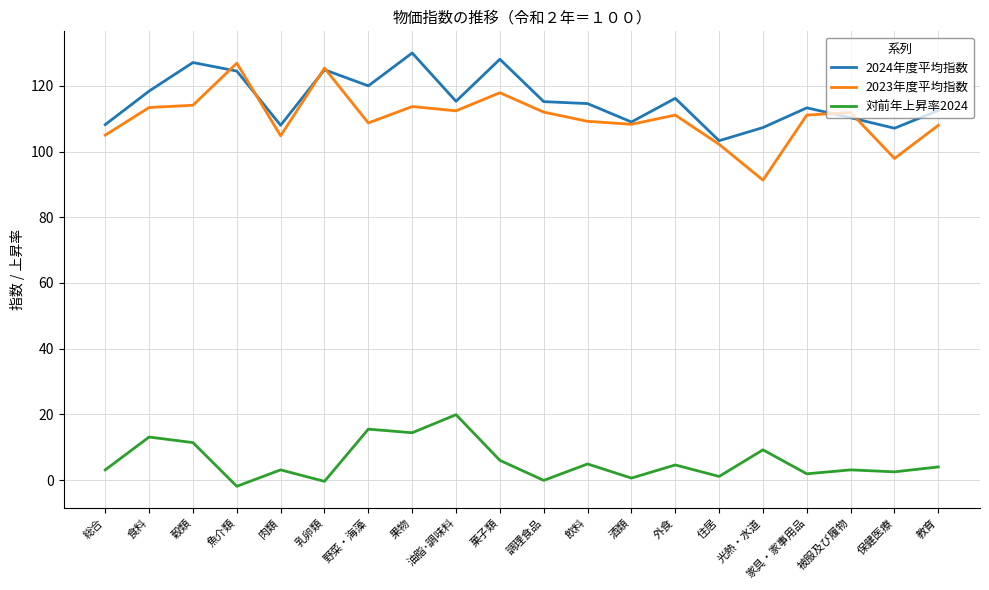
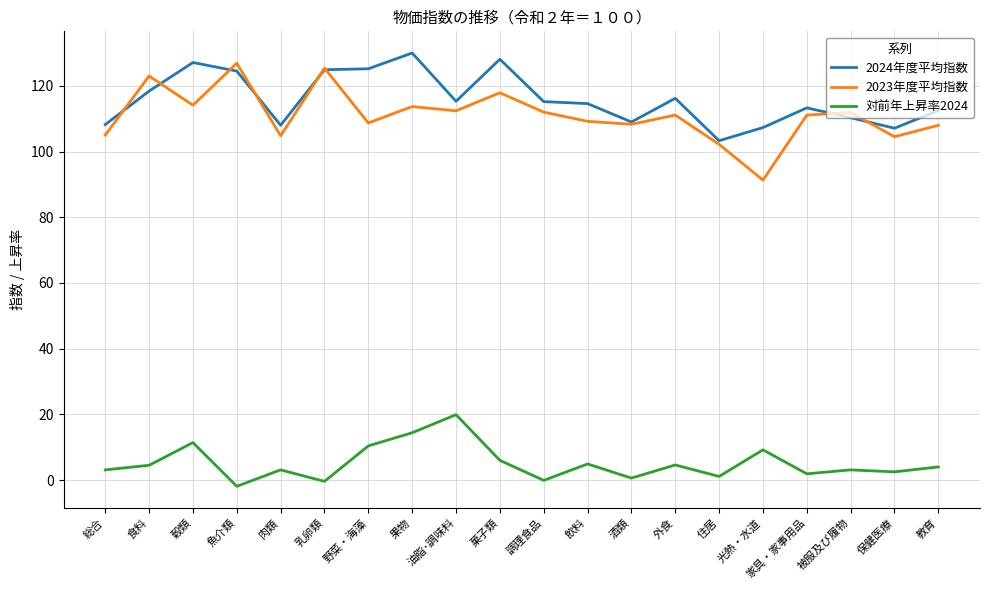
  {
    "2024年度平均指数": {
      "総合": 108,
      "食料": 118,
      "穀類": 127,
      "魚介類": 125,
      "肉類": 108,
-     "野菜・海藻": 120,
+     "野菜・海藻": 125,
      "果物": 130,
      "油脂･調味料": 115,
      "菓子類": 128,
      "調理食品": 115,
      "飲料": 115,
      "外食": 116,
      "住居": 103,
      "光熱・水道": 107,
      "家具・家事用品": 113,
      "保健医療": 107
    },
    "2023年度平均指数": {
      "総合": 105,
-     "食料": 113,
+     "食料": 123,
      "穀類": 114,
      "魚介類": 127,
      "肉類": 105,
      "野菜・海藻": 109,
      "果物": 114,
      "油脂･調味料": 112,
      "菓子類": 118,
      "調理食品": 112,
      "飲料": 109,
      "外食": 111,
      "住居": 102,
      "光熱・水道": 91,
      "家具・家事用品": 111,
-     "保健医療": 98,
+     "保健医療": 105,
      "教育": 108
    },
    "対前年上昇率2024": {
      "総合": 3,
-     "食料": 13,
+     "食料": 5,
      "穀類": 11,
      "魚介類": -2,
      "肉類": 3,
      "乳卵類": 0,
-     "野菜・海藻": 16,
+     "野菜・海藻": 10,
      "果物": 14,
      "油脂･調味料": 20,
      "菓子類": 6,
      "調理食品": 0,
      "飲料": 5,
      "酒類": 1,
      "外食": 5,
      "住居": 1,
      "光熱・水道": 9,
      "家具・家事用品": 2,
      "被服及び履物": 3,
      "保健医療": 3,
      "教育": 4
    }
  }
